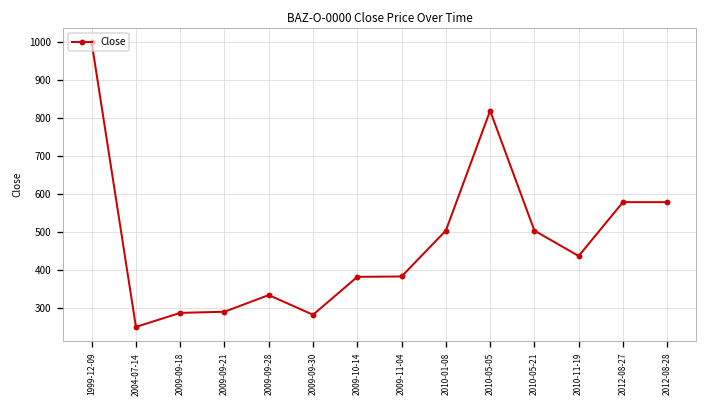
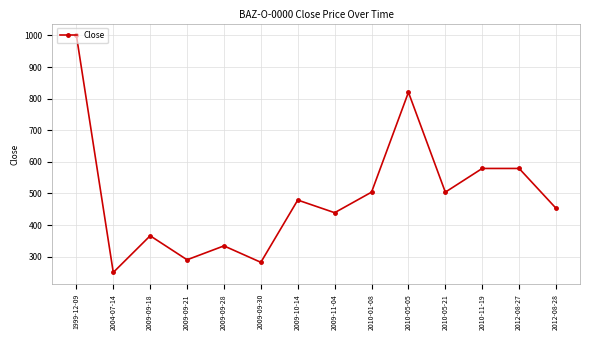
  {
    "2004-07-14": 250,
-   "2009-09-18": 290,
+   "2009-09-18": 370,
    "2009-09-21": 290,
    "2009-09-28": 330,
    "2009-09-30": 280,
-   "2009-10-14": 380,
-   "2009-11-04": 380,
+   "2009-10-14": 480,
+   "2009-11-04": 440,
    "2010-01-08": 500,
    "2010-05-05": 820,
    "2010-05-21": 500,
-   "2010-11-19": 440,
+   "2010-11-19": 580,
    "2012-08-27": 580,
-   "2012-08-28": 580
+   "2012-08-28": 450
  }
